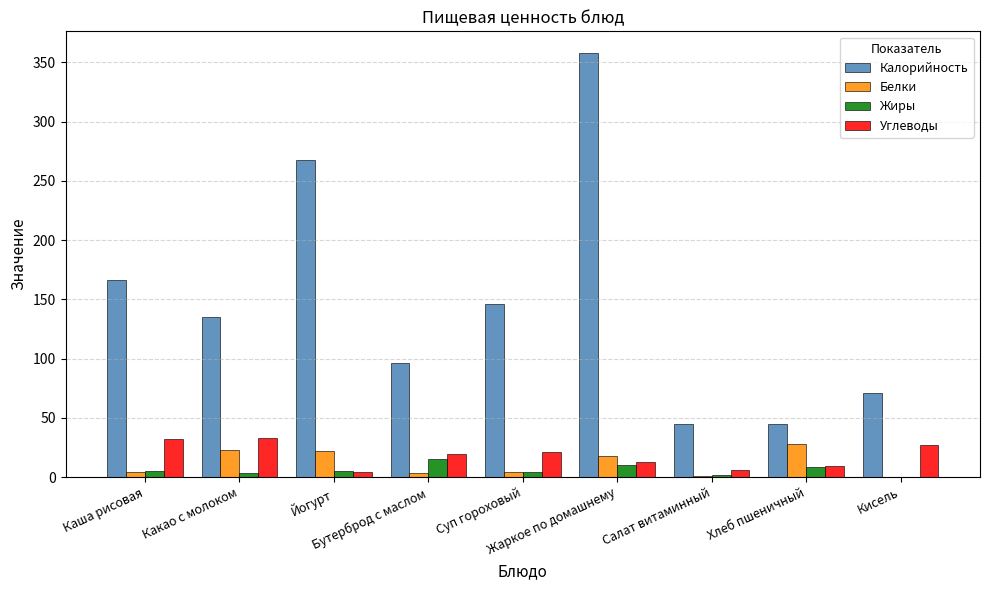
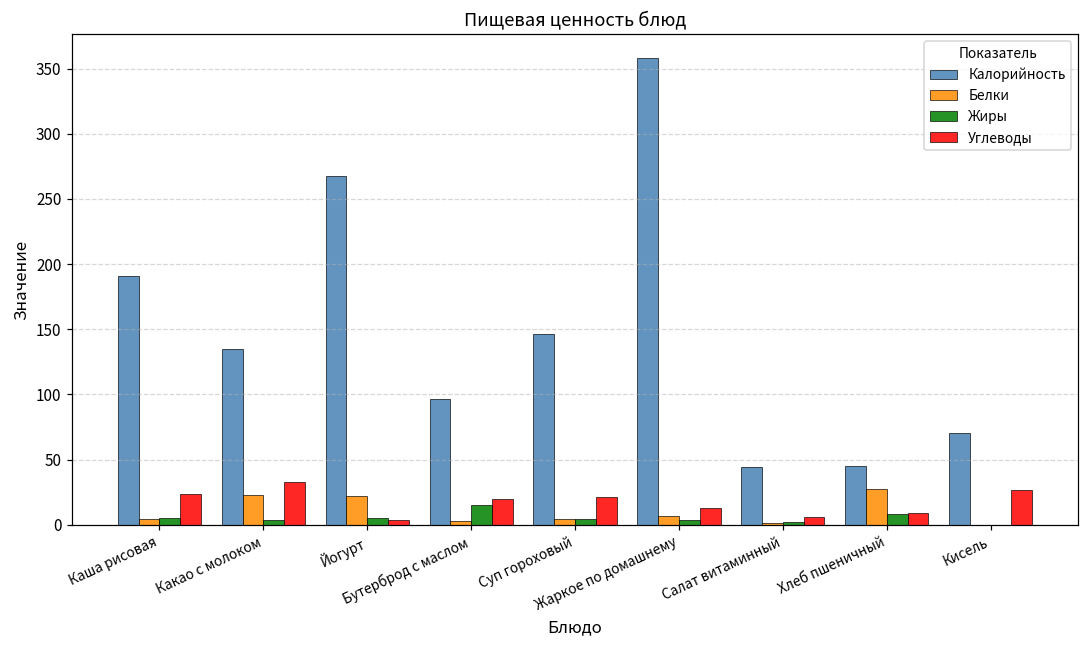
  {
    "Калорийность": {
-     "Каша рисовая": 166,
+     "Каша рисовая": 191,
      "Какао с молоком": 135,
      "Йогурт": 267,
      "Бутерброд с маслом": 96,
      "Суп гороховый": 146,
      "Жаркое по домашнему": 358,
      "Салат витаминный": 45,
      "Хлеб пшеничный": 45,
      "Кисель": 71
    },
    "Белки": {
      "Каша рисовая": 4,
      "Какао с молоком": 23,
      "Йогурт": 22,
      "Бутерброд с маслом": 3,
      "Суп гороховый": 5,
-     "Жаркое по домашнему": 18,
+     "Жаркое по домашнему": 7,
      "Хлеб пшеничный": 28
    },
    "Жиры": {
      "Каша рисовая": 5,
      "Какао с молоком": 3,
      "Йогурт": 5,
      "Бутерброд с маслом": 15,
      "Суп гороховый": 4,
-     "Жаркое по домашнему": 11,
+     "Жаркое по домашнему": 4,
      "Хлеб пшеничный": 8
    },
    "Углеводы": {
-     "Каша рисовая": 32,
+     "Каша рисовая": 24,
      "Какао с молоком": 33,
      "Йогурт": 4,
      "Бутерброд с маслом": 20,
      "Суп гороховый": 21,
      "Жаркое по домашнему": 13,
      "Салат витаминный": 6,
      "Хлеб пшеничный": 9,
      "Кисель": 27
    }
  }
